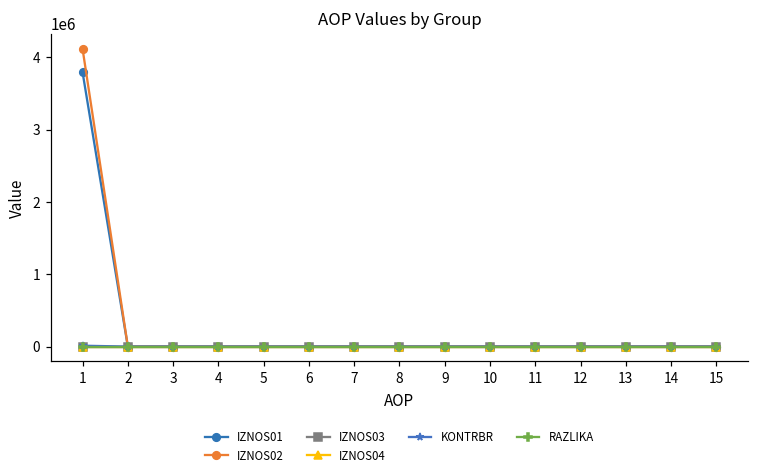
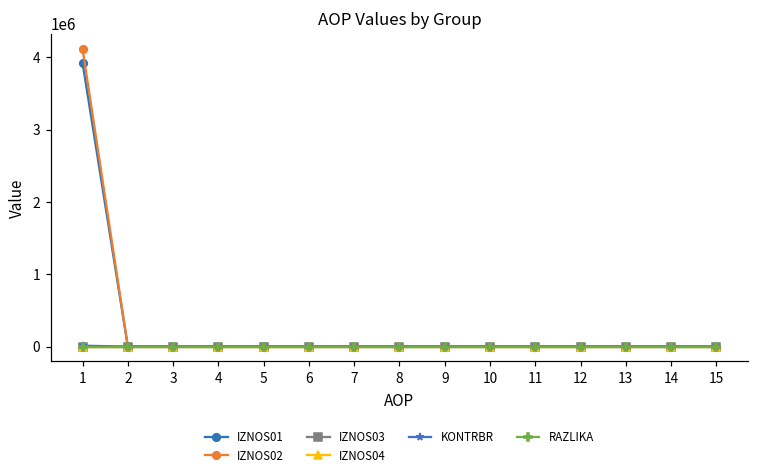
  {
    "IZNOS01": {
-     "1": 3800000
+     "1": 3900000
    },
    "IZNOS02": {
      "1": 4100000
    },
    "RAZLIKA": {
      "1": 0
    }
  }
